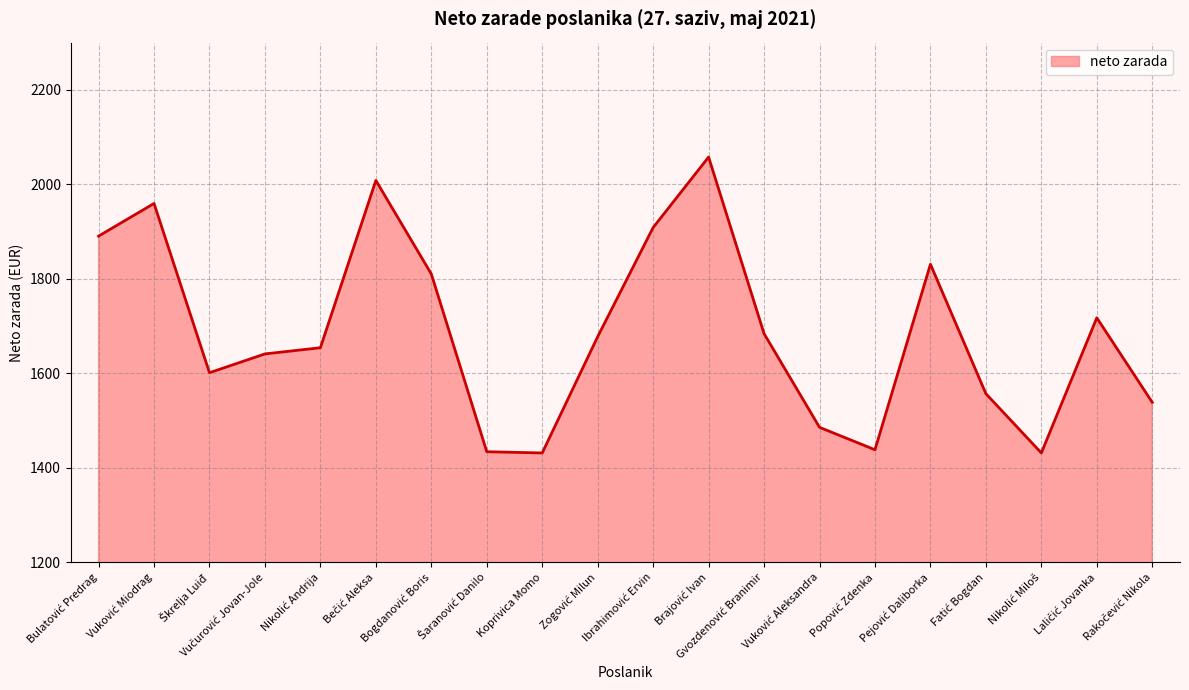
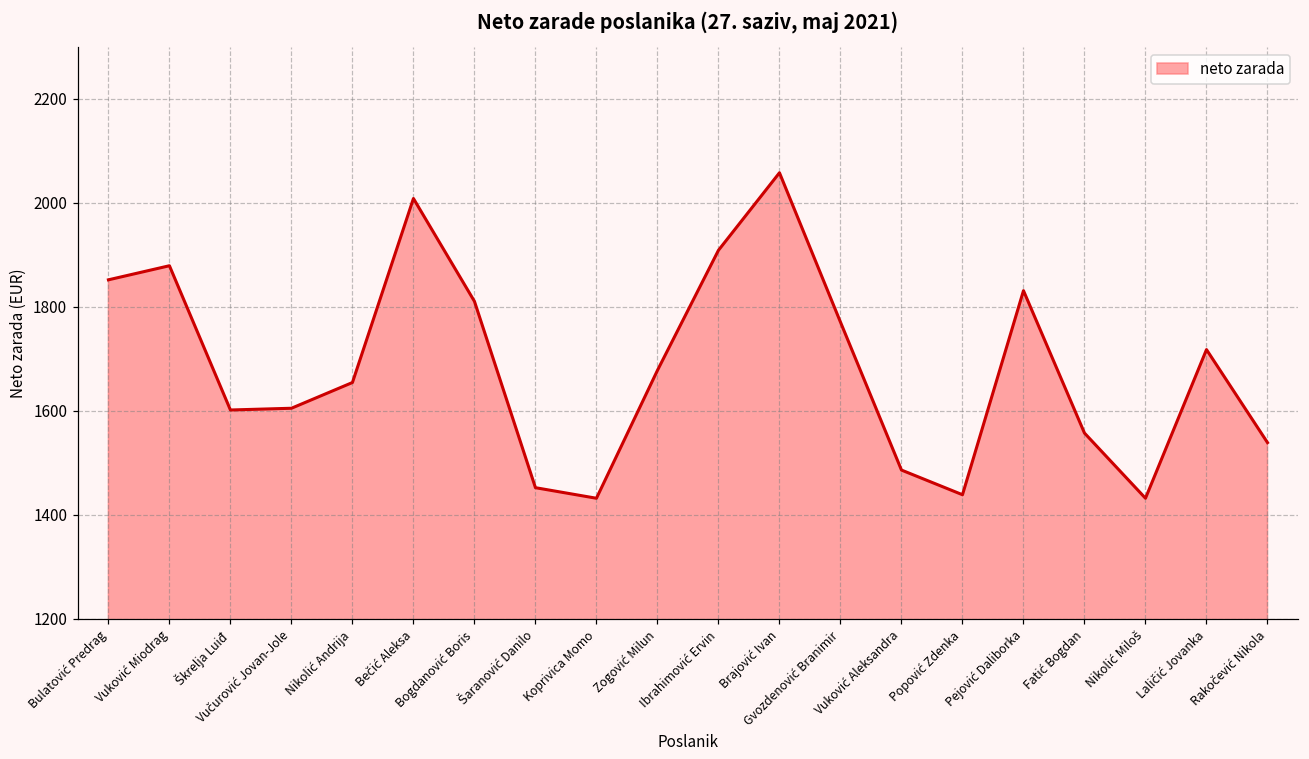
  {
-   "Bulatović Predrag": 1890,
-   "Vuković Miodrag": 1960,
+   "Bulatović Predrag": 1850,
+   "Vuković Miodrag": 1880,
    "Škrelja Luiđ": 1600,
-   "Vučurović Jovan-Jole": 1640,
+   "Vučurović Jovan-Jole": 1600,
    "Nikolić Andrija": 1650,
    "Bečić Aleksa": 2010,
    "Bogdanović Boris": 1810,
-   "Šaranović Danilo": 1430,
+   "Šaranović Danilo": 1450,
    "Koprivica Momo": 1430,
    "Zogović Milun": 1680,
    "Ibrahimović Ervin": 1910,
    "Brajović Ivan": 2060,
-   "Gvozdenović Branimir": 1680,
+   "Gvozdenović Branimir": 1770,
    "Vuković Aleksandra": 1490,
    "Popović Zdenka": 1440,
    "Pejović Daliborka": 1830,
    "Fatić Bogdan": 1560,
    "Nikolić Miloš": 1430,
    "Laličić Jovanka": 1720,
    "Rakočević Nikola": 1540
  }
